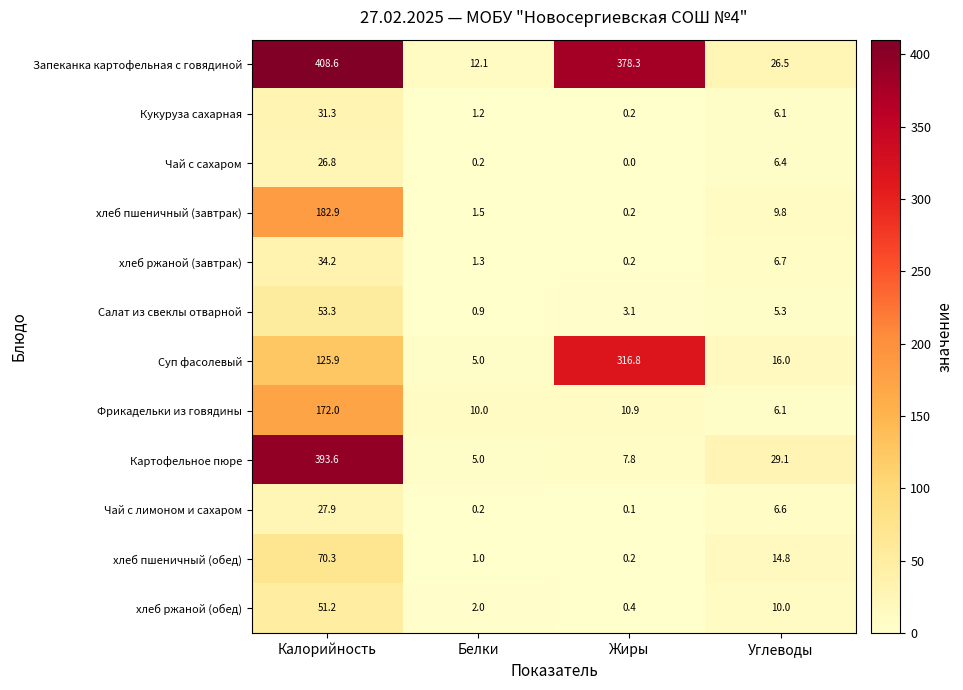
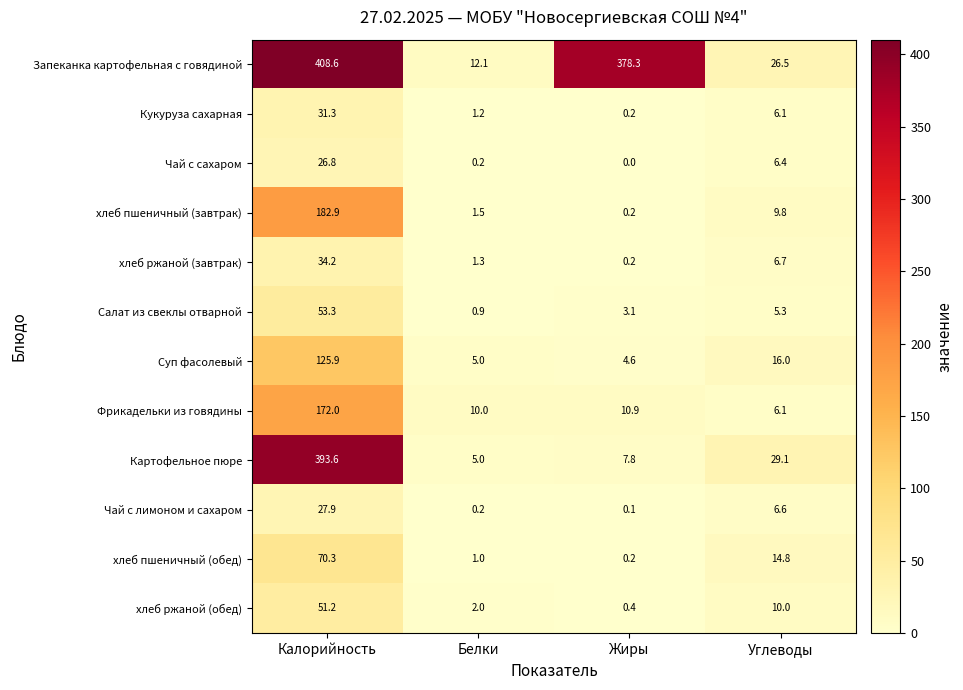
  {
    "Запеканка картофельная с говядиной": {
      "Калорийность": 408.6,
      "Белки": 12.1,
      "Жиры": 378.3,
      "Углеводы": 26.5
    },
    "Кукуруза сахарная": {
      "Калорийность": 31.3,
      "Белки": 1.2,
      "Жиры": 0.2,
      "Углеводы": 6.1
    },
    "Чай с сахаром": {
      "Калорийность": 26.8,
      "Белки": 0.2,
      "Жиры": 0.0,
      "Углеводы": 6.4
    },
    "хлеб пшеничный (завтрак)": {
      "Калорийность": 182.9,
      "Белки": 1.5,
      "Жиры": 0.2,
      "Углеводы": 9.8
    },
    "хлеб ржаной (завтрак)": {
      "Калорийность": 34.2,
      "Белки": 1.3,
      "Жиры": 0.2,
      "Углеводы": 6.7
    },
    "Салат из свеклы отварной": {
      "Калорийность": 53.3,
      "Белки": 0.9,
      "Жиры": 3.1,
      "Углеводы": 5.3
    },
    "Суп фасолевый": {
      "Калорийность": 125.9,
      "Белки": 5.0,
-     "Жиры": 316.8,
+     "Жиры": 4.6,
      "Углеводы": 16.0
    },
    "Фрикадельки из говядины": {
      "Калорийность": 172.0,
      "Белки": 10.0,
      "Жиры": 10.9,
      "Углеводы": 6.1
    },
    "Картофельное пюре": {
      "Калорийность": 393.6,
      "Белки": 5.0,
      "Жиры": 7.8,
      "Углеводы": 29.1
    },
    "Чай с лимоном и сахаром": {
      "Калорийность": 27.9,
      "Белки": 0.2,
      "Жиры": 0.1,
      "Углеводы": 6.6
    },
    "хлеб пшеничный (обед)": {
      "Калорийность": 70.3,
      "Белки": 1.0,
      "Жиры": 0.2,
      "Углеводы": 14.8
    },
    "хлеб ржаной (обед)": {
      "Калорийность": 51.2,
      "Белки": 2.0,
      "Жиры": 0.4,
      "Углеводы": 10.0
    }
  }
